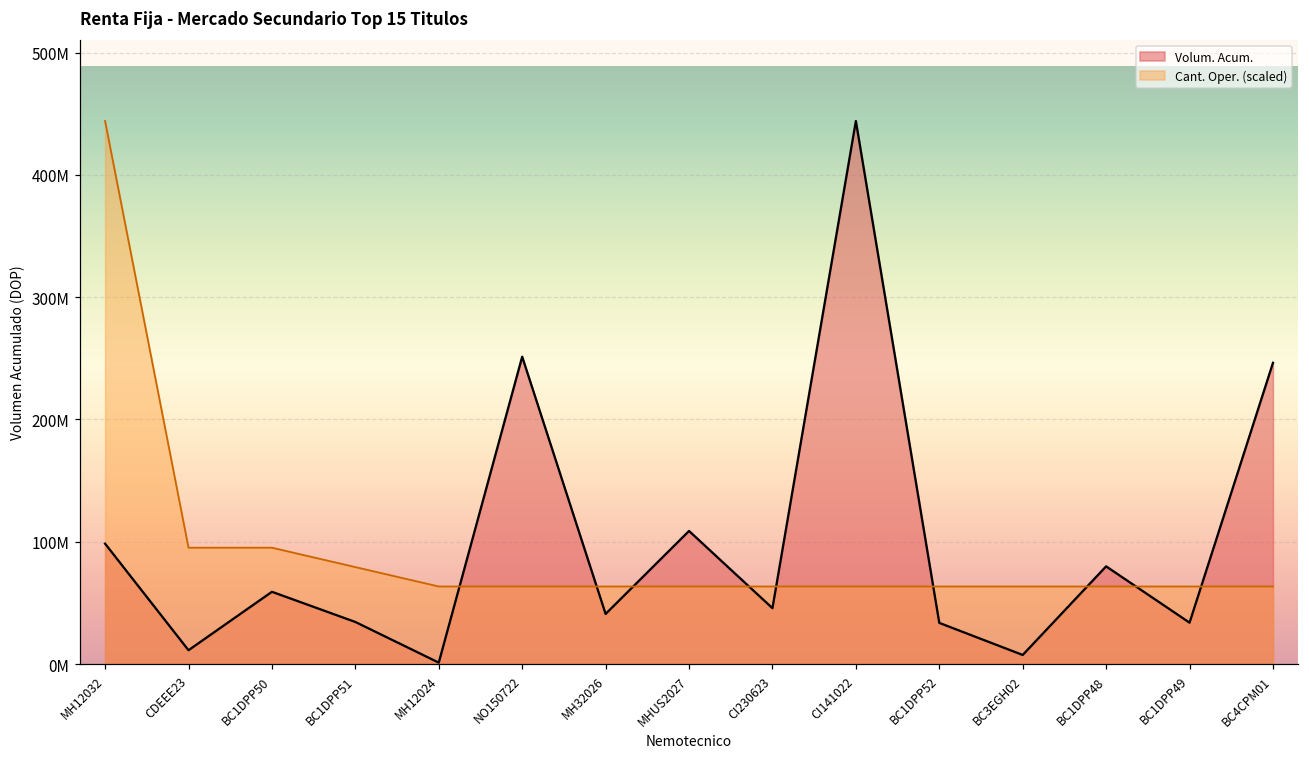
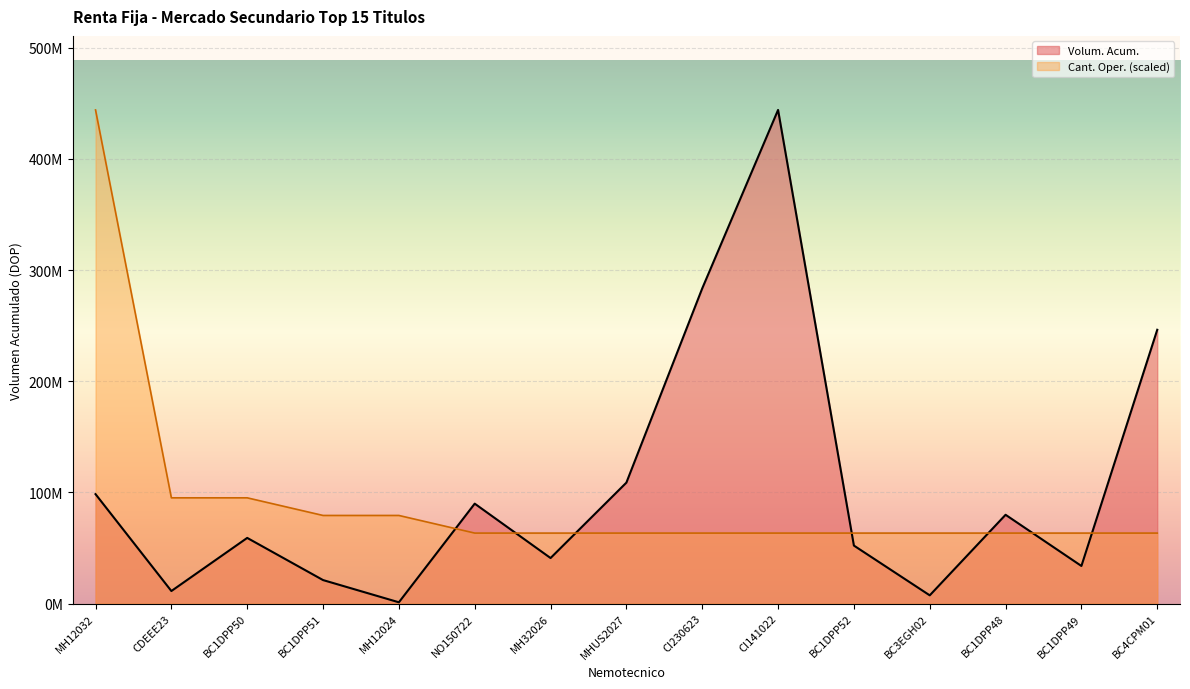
  {
    "Volum. Acum.": {
      "MH12032": 98000000,
      "CDEEE23": 11000000,
      "BC1DPP50": 59000000,
-     "BC1DPP51": 34000000,
+     "BC1DPP51": 21000000,
      "MH12024": 1000000,
-     "NO150722": 251000000,
+     "NO150722": 90000000,
      "MH32026": 41000000,
      "MHUS2027": 109000000,
-     "CI230623": 46000000,
+     "CI230623": 284000000,
      "CI141022": 444000000,
-     "BC1DPP52": 34000000,
+     "BC1DPP52": 52000000,
      "BC3EGH02": 7000000,
      "BC1DPP48": 80000000,
      "BC1DPP49": 34000000,
      "BC4CPM01": 246000000
    },
    "Cant. Oper. (scaled)": {
      "MH12032": 444000000,
      "CDEEE23": 95000000,
      "BC1DPP50": 95000000,
      "BC1DPP51": 79000000,
-     "MH12024": 63000000,
+     "MH12024": 79000000,
      "NO150722": 63000000,
      "MH32026": 63000000,
      "MHUS2027": 63000000,
      "CI230623": 63000000,
      "CI141022": 63000000,
      "BC1DPP52": 63000000,
      "BC3EGH02": 63000000,
      "BC1DPP48": 63000000,
      "BC1DPP49": 63000000,
      "BC4CPM01": 63000000
    }
  }
